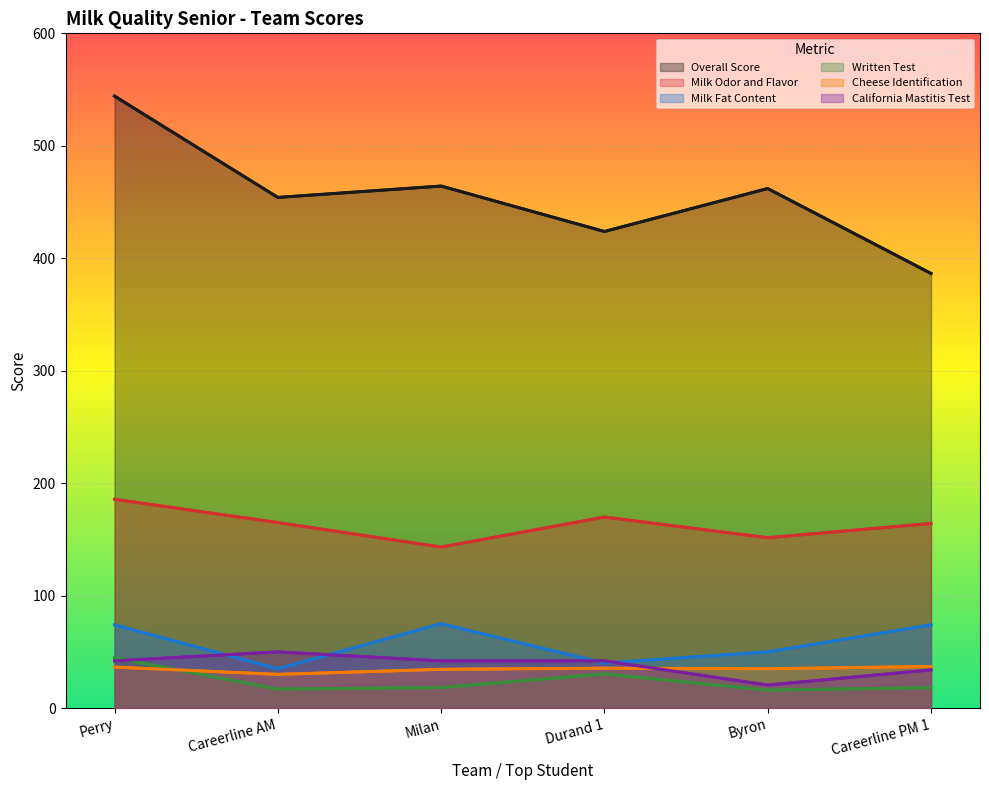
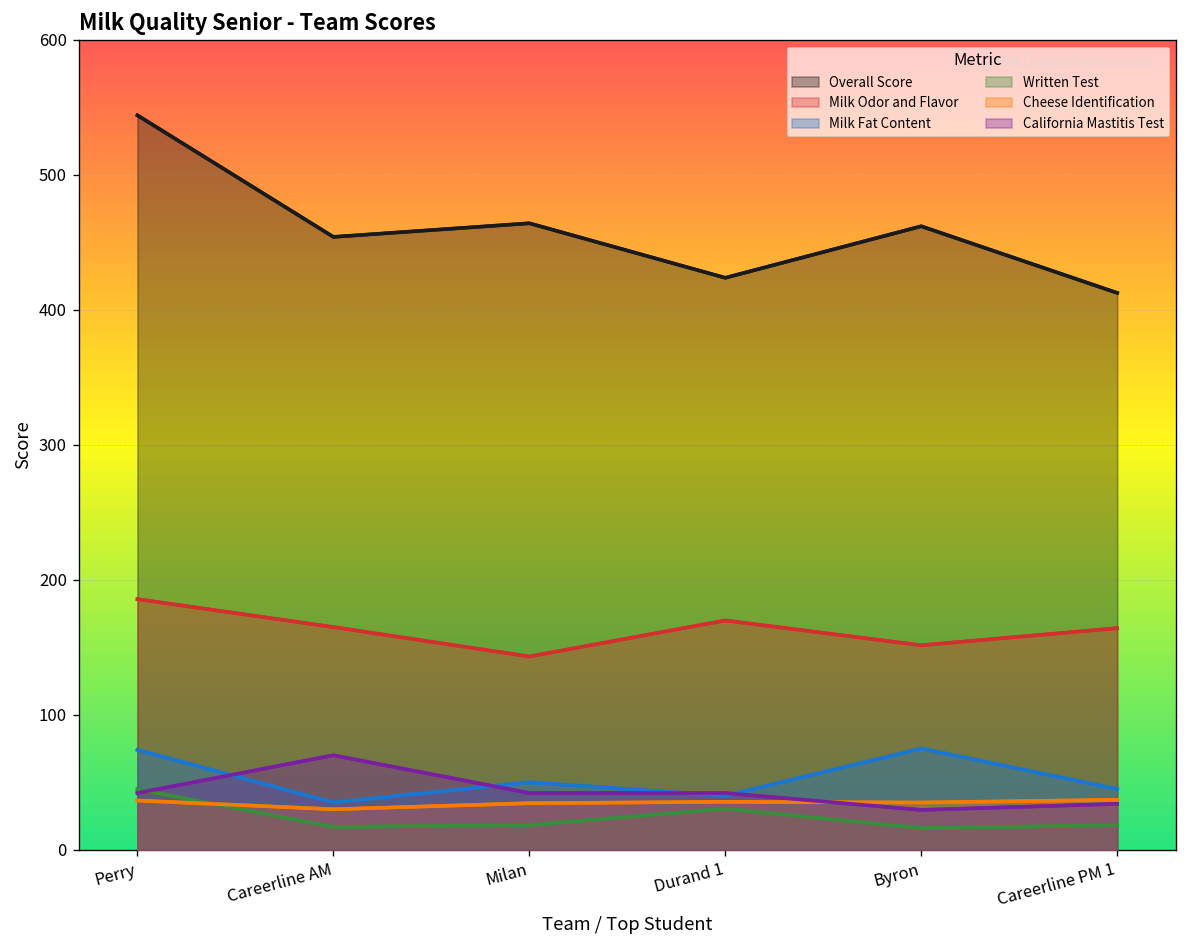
  {
    "Overall Score": {
      "Perry": 544,
      "Careerline AM": 454,
      "Milan": 464,
      "Durand 1": 424,
      "Byron": 462,
-     "Careerline PM 1": 387
+     "Careerline PM 1": 413
    },
    "Milk Fat Content": {
      "Perry": 74,
      "Careerline AM": 35,
-     "Milan": 75,
-     "Byron": 50,
-     "Careerline PM 1": 74
+     "Milan": 50,
+     "Byron": 75,
+     "Careerline PM 1": 45
    },
    "Written Test": {
      "Perry": 45,
      "Careerline AM": 17,
      "Milan": 18,
      "Durand 1": 30,
      "Byron": 16,
      "Careerline PM 1": 18
    },
    "California Mastitis Test": {
      "Perry": 42,
-     "Careerline AM": 50,
+     "Careerline AM": 70,
      "Milan": 42,
-     "Byron": 21,
+     "Byron": 30,
      "Careerline PM 1": 34
    }
  }
